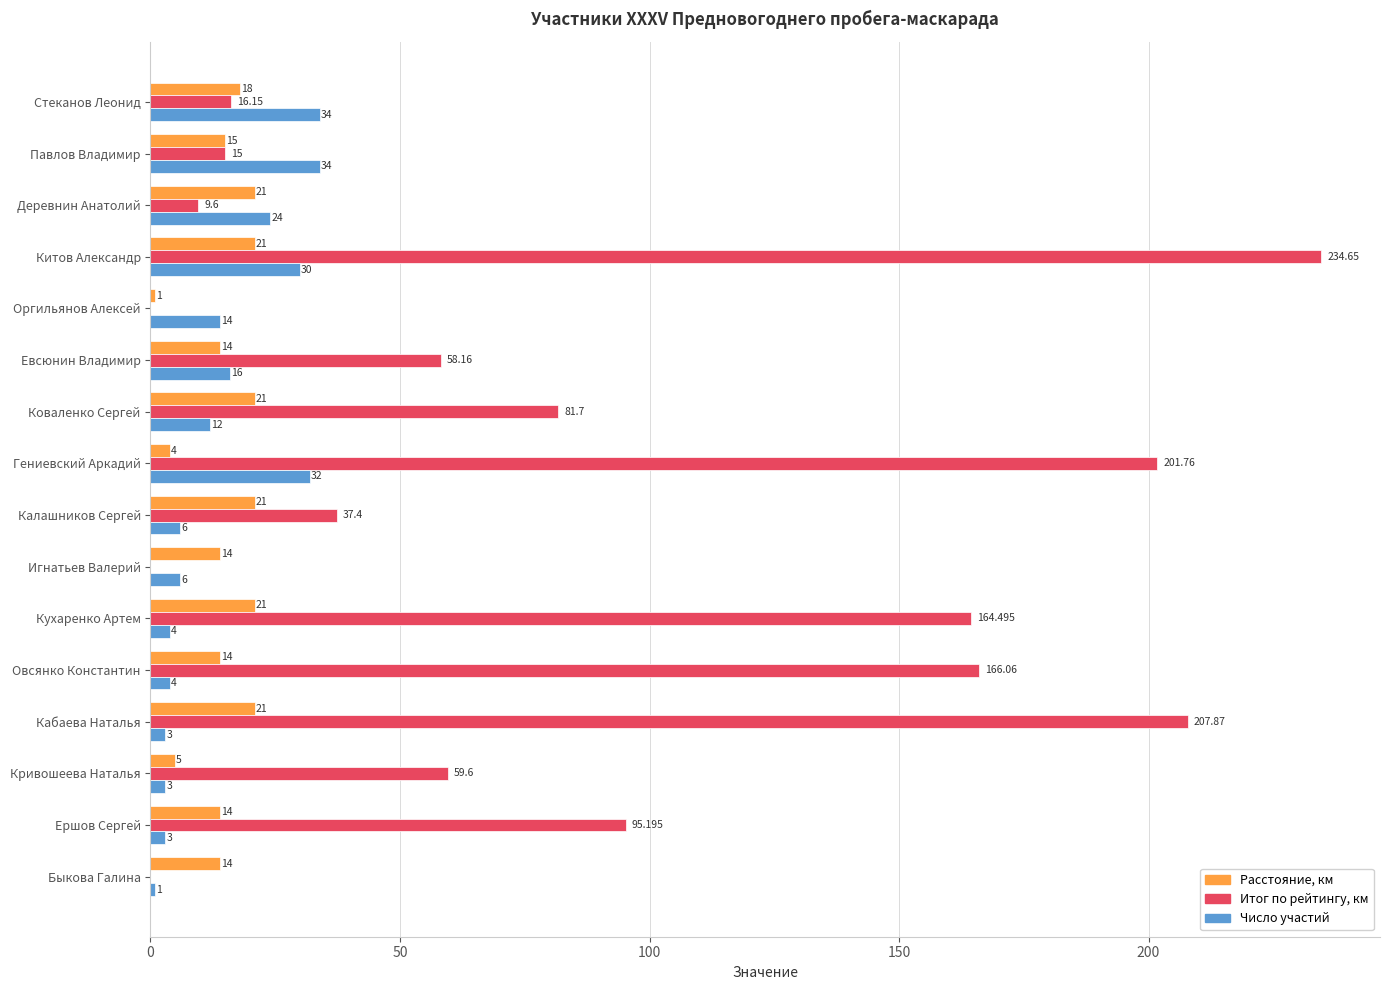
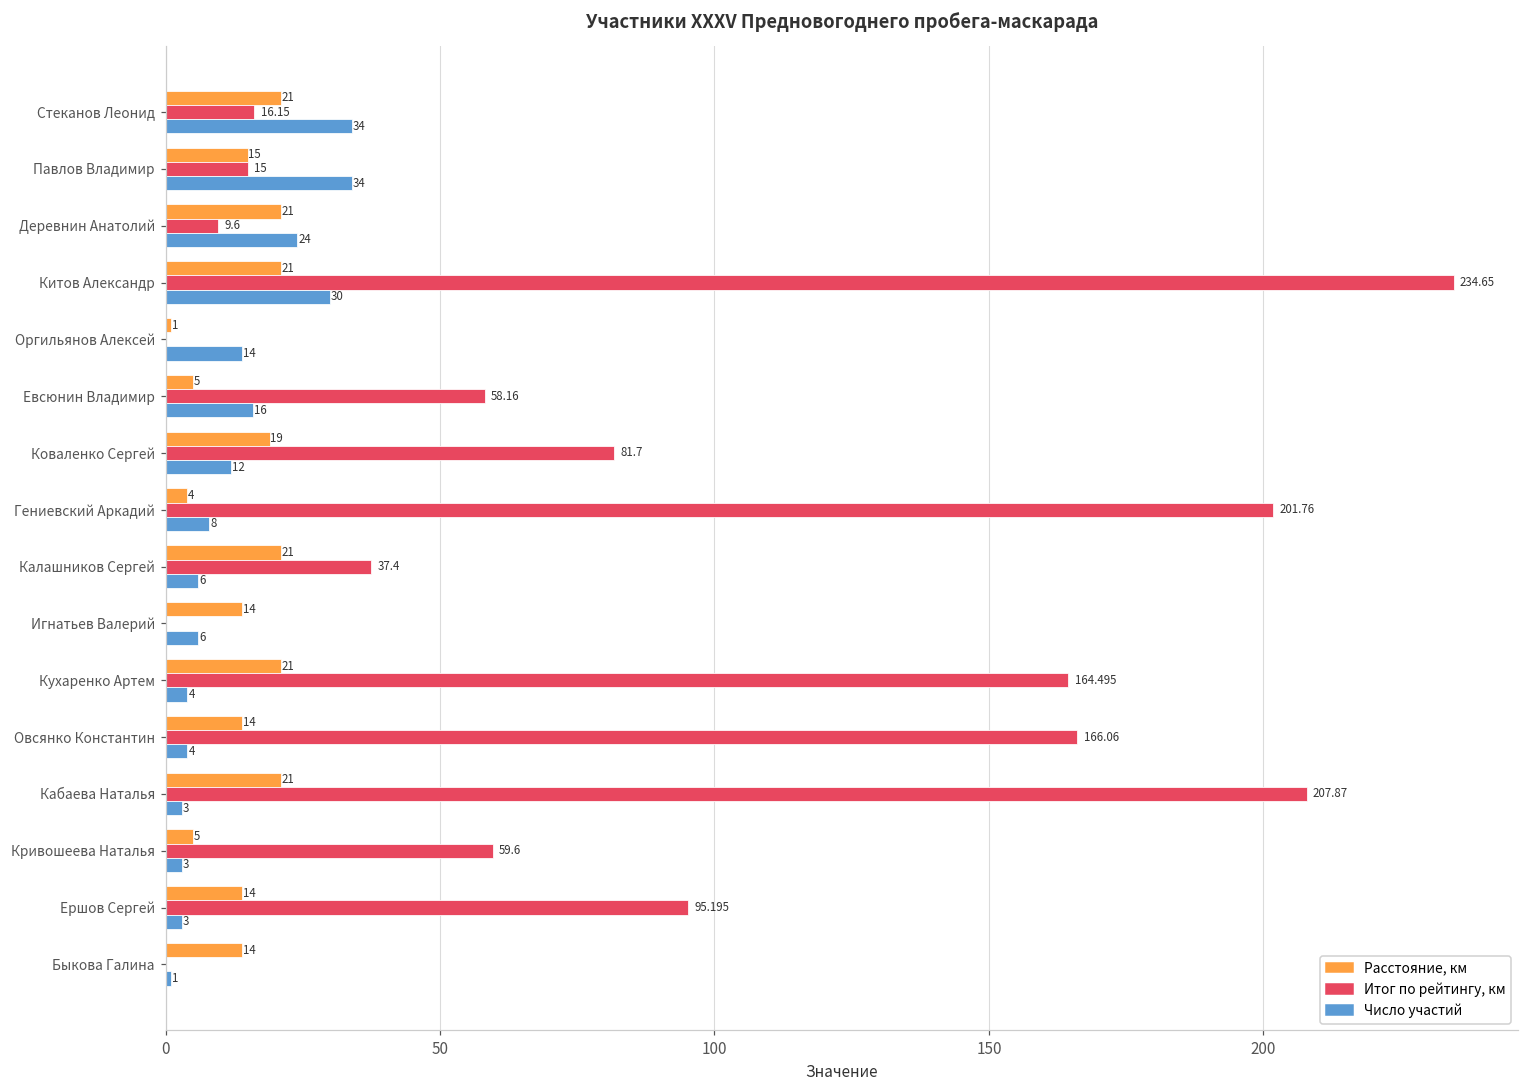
  {
    "Расстояние, км": {
-     "Стеканов Леонид": 18,
+     "Стеканов Леонид": 21,
      "Павлов Владимир": 15,
      "Деревнин Анатолий": 21,
      "Китов Александр": 21,
      "Оргильянов Алексей": 1,
-     "Евсюнин Владимир": 14,
-     "Коваленко Сергей": 21,
+     "Евсюнин Владимир": 5,
+     "Коваленко Сергей": 19,
      "Гениевский Аркадий": 4,
      "Калашников Сергей": 21,
      "Игнатьев Валерий": 14,
      "Кухаренко Артем": 21,
      "Овсянко Константин": 14,
      "Кабаева Наталья": 21,
      "Кривошеева Наталья": 5,
      "Ершов Сергей": 14,
      "Быкова Галина": 14
    },
    "Итог по рейтингу, км": {
      "Стеканов Леонид": 16.15,
      "Павлов Владимир": 15,
      "Деревнин Анатолий": 9.6,
      "Китов Александр": 234.65,
      "Евсюнин Владимир": 58.16,
      "Коваленко Сергей": 81.7,
      "Гениевский Аркадий": 201.76,
      "Калашников Сергей": 37.4,
      "Кухаренко Артем": 164.495,
      "Овсянко Константин": 166.06,
      "Кабаева Наталья": 207.87,
      "Кривошеева Наталья": 59.6,
      "Ершов Сергей": 95.195
    },
    "Число участий": {
      "Стеканов Леонид": 34,
      "Павлов Владимир": 34,
      "Деревнин Анатолий": 24,
      "Китов Александр": 30,
      "Оргильянов Алексей": 14,
      "Евсюнин Владимир": 16,
      "Коваленко Сергей": 12,
-     "Гениевский Аркадий": 32,
+     "Гениевский Аркадий": 8,
      "Калашников Сергей": 6,
      "Игнатьев Валерий": 6,
      "Кухаренко Артем": 4,
      "Овсянко Константин": 4,
      "Кабаева Наталья": 3,
      "Кривошеева Наталья": 3,
      "Ершов Сергей": 3,
      "Быкова Галина": 1
    }
  }
